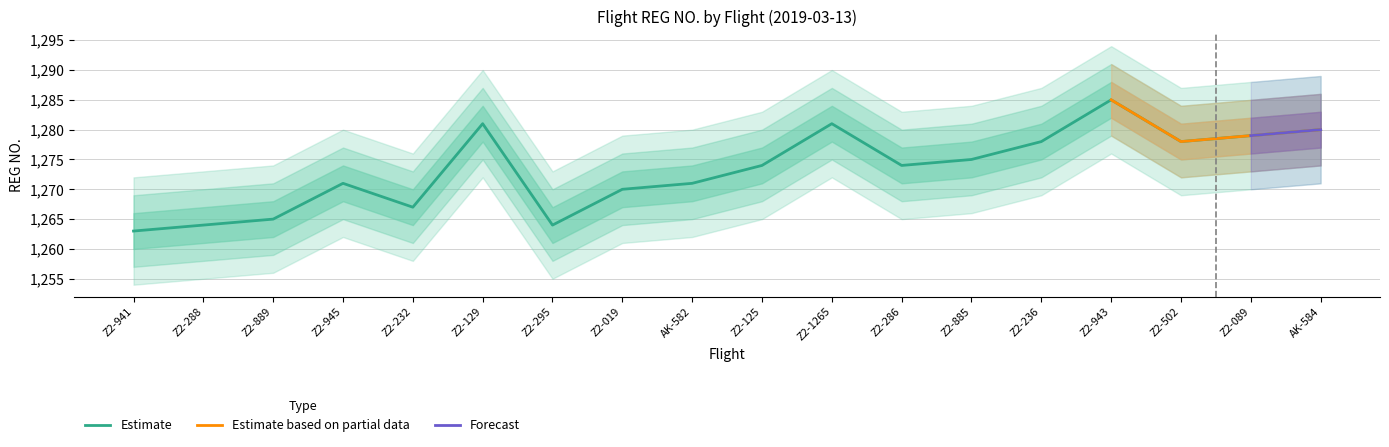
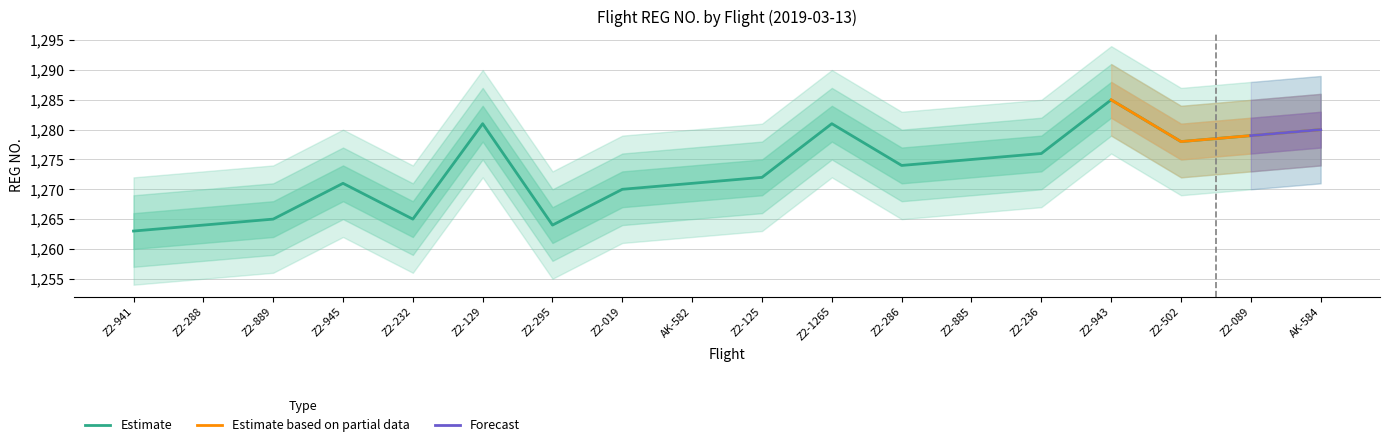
  {
    "Estimate": {
      "Z2-941": "1,263",
      "Z2-288": "1,264",
      "Z2-889": "1,265",
      "Z2-945": "1,271",
-     "Z2-232": "1,267",
+     "Z2-232": "1,265",
      "Z2-129": "1,281",
      "Z2-295": "1,264",
      "Z2-019": "1,270",
      "AK-582": "1,271",
-     "Z2-125": "1,274",
+     "Z2-125": "1,272",
      "Z2-1265": "1,281",
      "Z2-286": "1,274",
      "Z2-885": "1,275",
-     "Z2-236": "1,278"
+     "Z2-236": "1,276"
    }
  }
